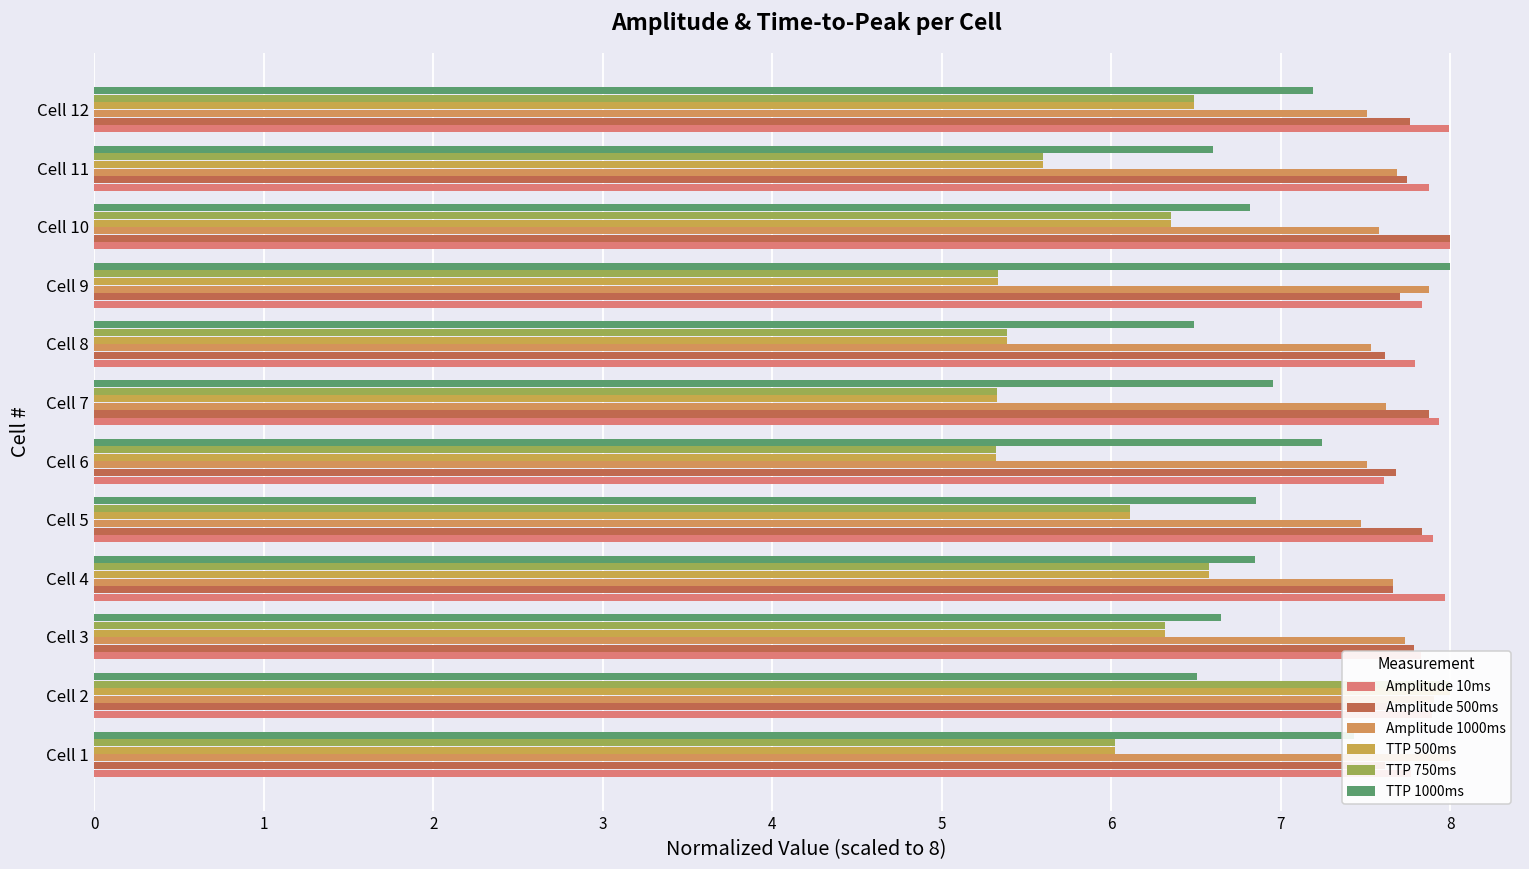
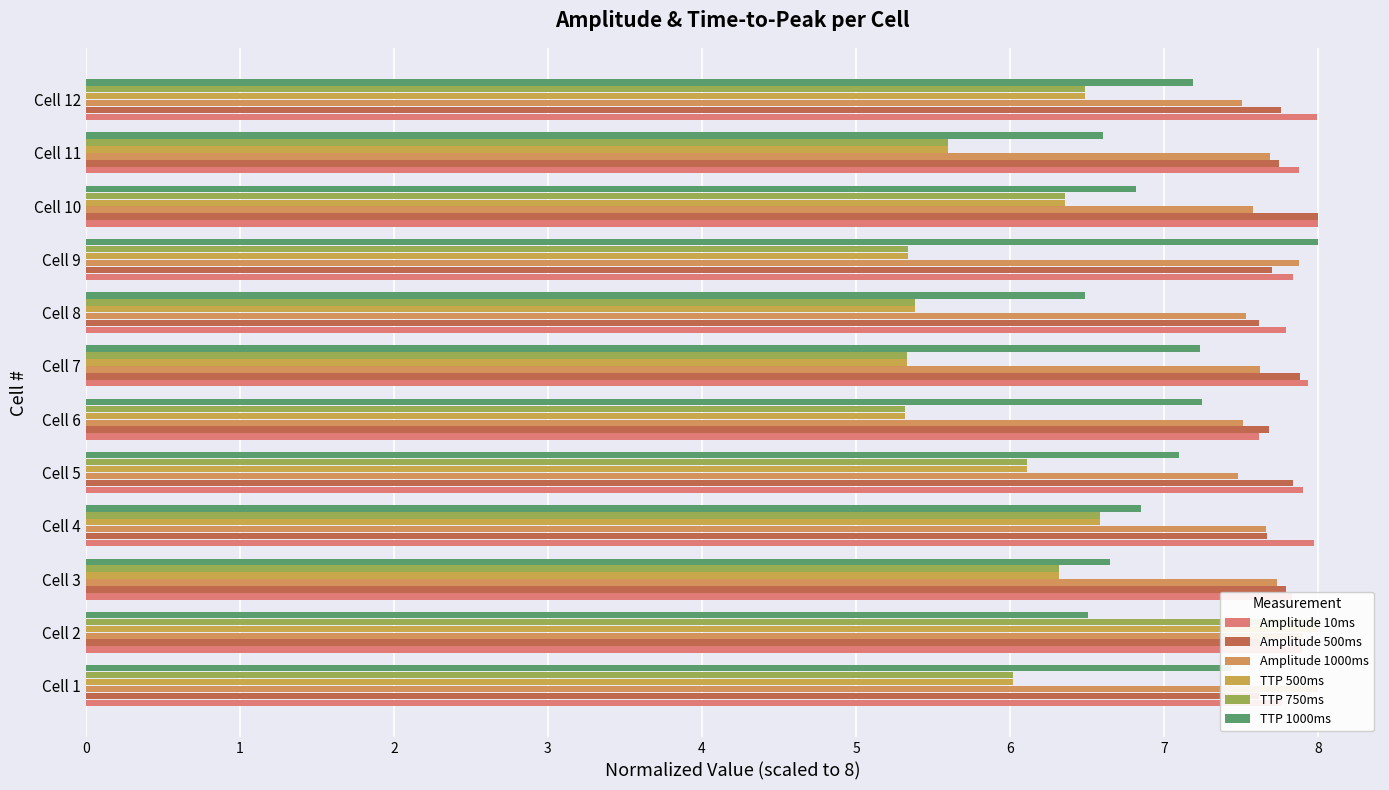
  {
    "TTP 1000ms": {
      "Cell 12": 7.19,
      "Cell 11": 6.60,
      "Cell 10": 6.82,
      "Cell 9": 8.00,
      "Cell 8": 6.49,
-     "Cell 7": 6.96,
+     "Cell 7": 7.23,
      "Cell 6": 7.24,
-     "Cell 5": 6.86,
+     "Cell 5": 7.09,
      "Cell 4": 6.85,
      "Cell 3": 6.65,
      "Cell 2": 6.50
    }
  }
